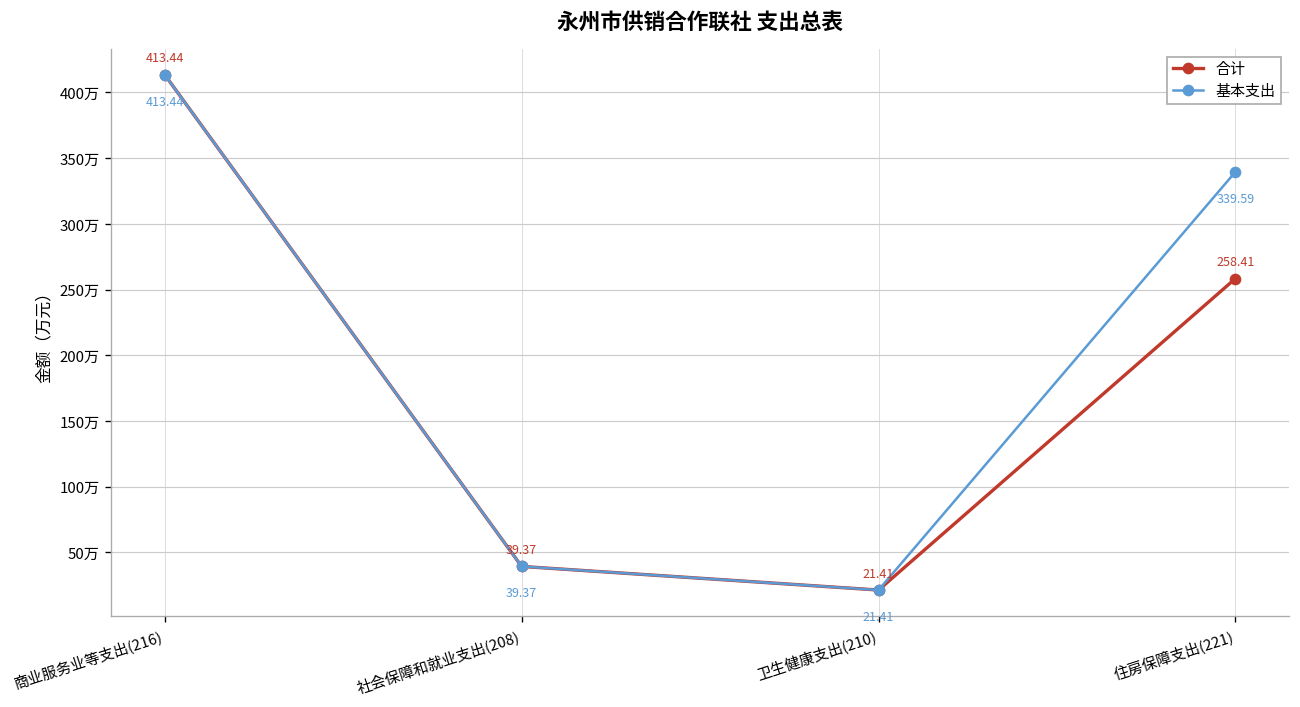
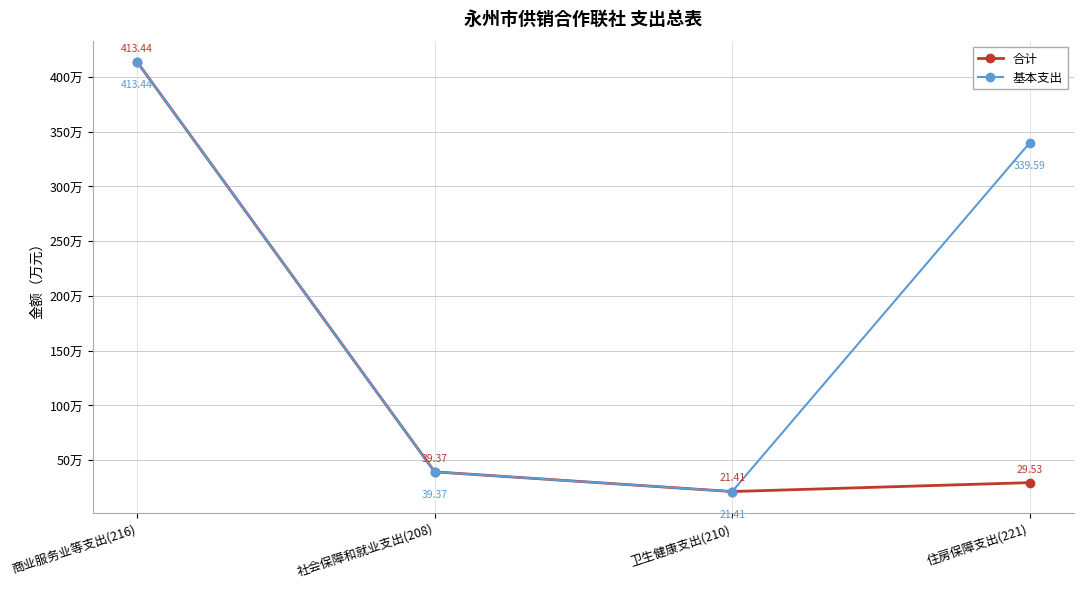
  {
    "合计": {
-     "住房保障支出(221)": 258.41
+     "住房保障支出(221)": 29.53
    },
    "基本支出": {
      "住房保障支出(221)": 339.59
    }
  }
